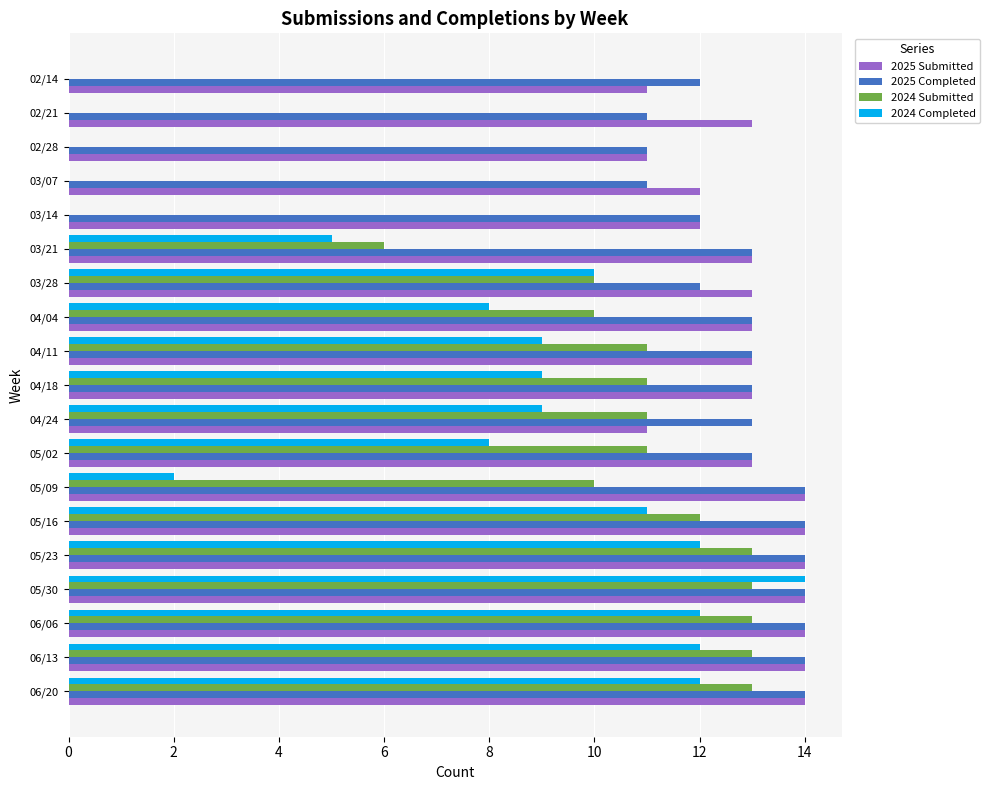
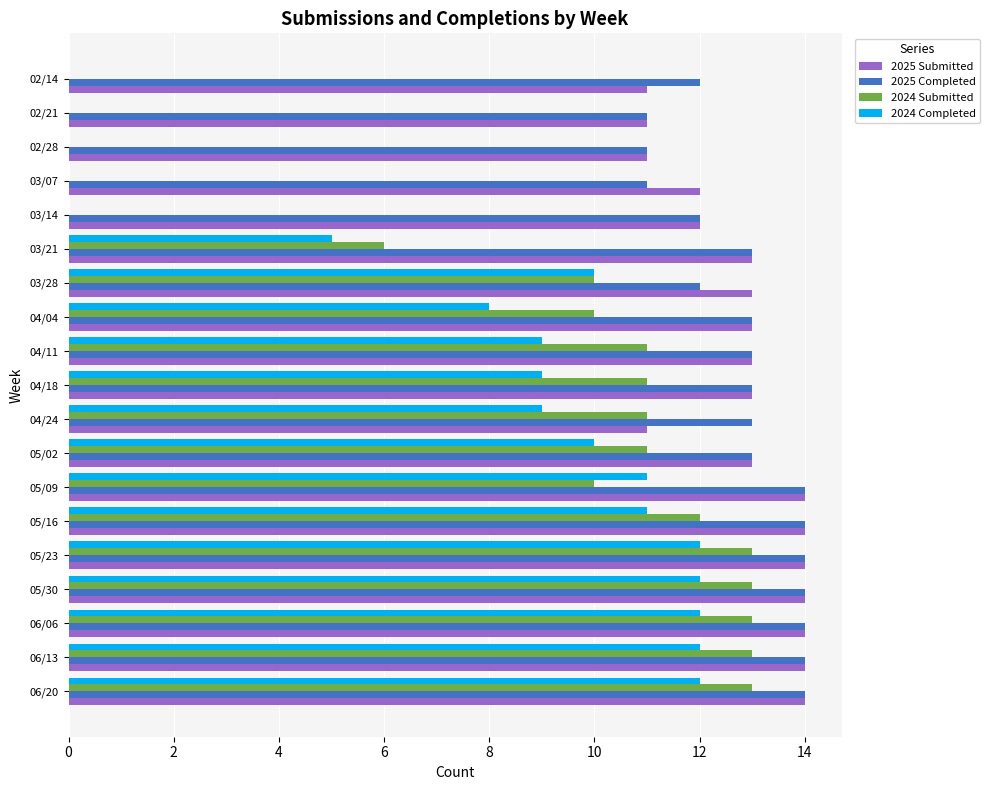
  {
    "2025 Submitted": {
      "02/14": 11,
-     "02/21": 13,
+     "02/21": 11,
      "02/28": 11,
      "03/07": 12,
      "03/14": 12,
      "03/21": 13,
      "03/28": 13,
      "04/04": 13,
      "04/11": 13,
      "04/18": 13,
      "04/24": 11,
      "05/02": 13,
      "05/09": 14,
      "05/16": 14,
      "05/23": 14,
      "05/30": 14,
      "06/06": 14,
      "06/13": 14,
      "06/20": 14
    },
    "2025 Completed": {
      "02/14": 12,
      "02/21": 11,
      "02/28": 11,
      "03/07": 11,
      "03/14": 12,
      "03/21": 13,
      "03/28": 12,
      "04/04": 13,
      "04/11": 13,
      "04/18": 13,
      "04/24": 13,
      "05/02": 13,
      "05/09": 14,
      "05/16": 14,
      "05/23": 14,
      "05/30": 14,
      "06/06": 14,
      "06/13": 14,
      "06/20": 14
    },
    "2024 Submitted": {
      "02/14": 0,
      "02/21": 0,
      "02/28": 0,
      "03/07": 0,
      "03/14": 0,
      "03/21": 6,
      "03/28": 10,
      "04/04": 10,
      "04/11": 11,
      "04/18": 11,
      "04/24": 11,
      "05/02": 11,
      "05/09": 10,
      "05/16": 12,
      "05/23": 13,
      "05/30": 13,
      "06/06": 13,
      "06/13": 13,
      "06/20": 13
    },
    "2024 Completed": {
      "02/14": 0,
      "02/21": 0,
      "02/28": 0,
      "03/07": 0,
      "03/14": 0,
      "03/21": 5,
      "03/28": 10,
      "04/04": 8,
      "04/11": 9,
      "04/18": 9,
      "04/24": 9,
-     "05/02": 8,
-     "05/09": 2,
+     "05/02": 10,
+     "05/09": 11,
      "05/16": 11,
      "05/23": 12,
-     "05/30": 14,
+     "05/30": 12,
      "06/06": 12,
      "06/13": 12,
      "06/20": 12
    }
  }
